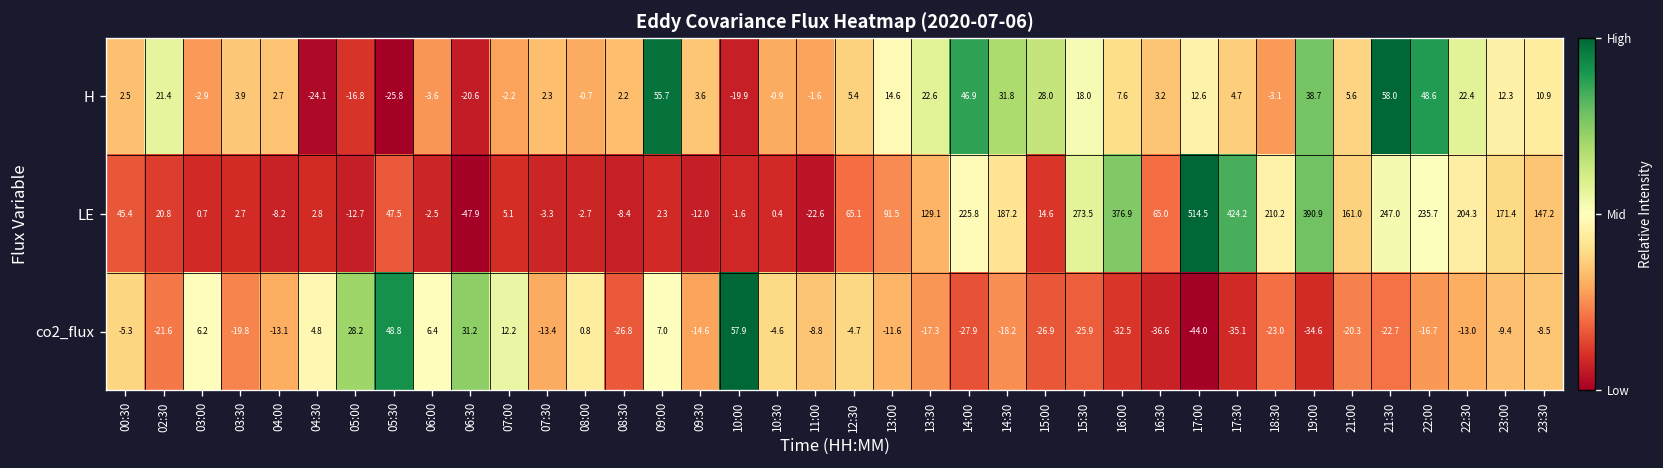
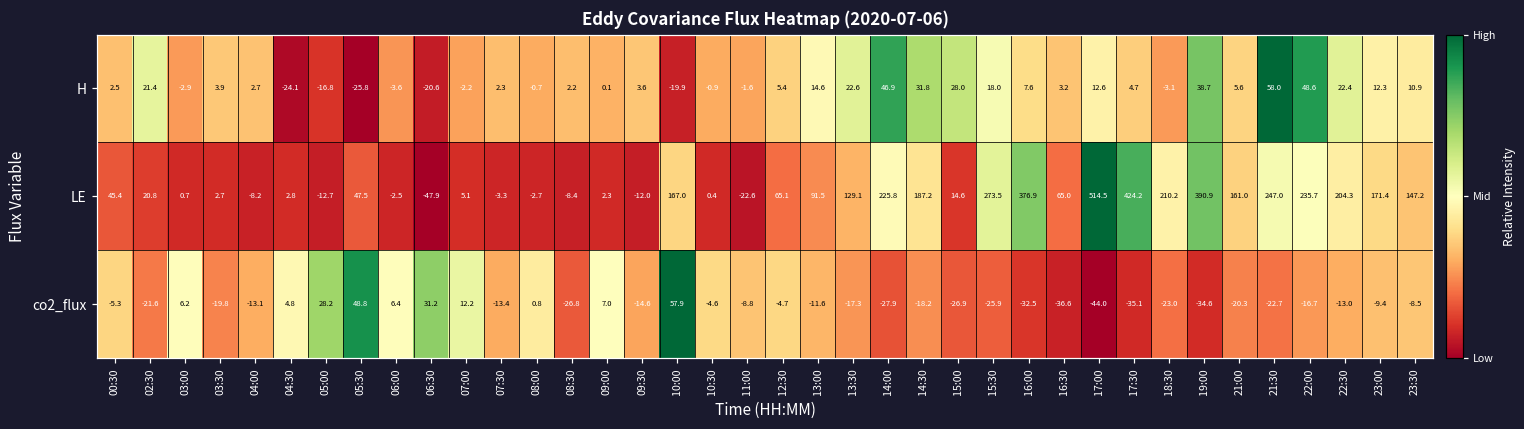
  {
    "H": {
      "00:30": 2.5,
      "02:30": 21.4,
      "03:00": -2.9,
      "03:30": 3.9,
      "04:00": 2.7,
      "04:30": -24.1,
      "05:00": -16.8,
      "05:30": -25.8,
      "06:00": -3.6,
      "06:30": -20.6,
      "07:00": -2.2,
      "07:30": 2.3,
      "08:00": -0.7,
      "08:30": 2.2,
-     "09:00": 55.7,
+     "09:00": 0.1,
      "09:30": 3.6,
      "10:00": -19.9,
      "10:30": -0.9,
      "11:00": -1.6,
      "12:30": 5.4,
      "13:00": 14.6,
      "13:30": 22.6,
      "14:00": 46.9,
      "14:30": 31.8,
      "15:00": 28.0,
      "15:30": 18.0,
      "16:00": 7.6,
      "16:30": 3.2,
      "17:00": 12.6,
      "17:30": 4.7,
      "18:30": -3.1,
      "19:00": 38.7,
      "21:00": 5.6,
      "21:30": 58.0,
      "22:00": 48.6,
      "22:30": 22.4,
      "23:00": 12.3,
      "23:30": 10.9
    },
    "LE": {
      "00:30": 45.4,
      "02:30": 20.8,
      "03:00": 0.7,
      "03:30": 2.7,
      "04:00": -8.2,
      "04:30": 2.8,
      "05:00": -12.7,
      "05:30": 47.5,
      "06:00": -2.5,
      "06:30": -47.9,
      "07:00": 5.1,
      "07:30": -3.3,
      "08:00": -2.7,
      "08:30": -8.4,
      "09:00": 2.3,
      "09:30": -12.0,
-     "10:00": -1.6,
+     "10:00": 167.0,
      "10:30": 0.4,
      "11:00": -22.6,
      "12:30": 65.1,
      "13:00": 91.5,
      "13:30": 129.1,
      "14:00": 225.8,
      "14:30": 187.2,
      "15:00": 14.6,
      "15:30": 273.5,
      "16:00": 376.9,
      "16:30": 65.0,
      "17:00": 514.5,
      "17:30": 424.2,
      "18:30": 210.2,
      "19:00": 390.9,
      "21:00": 161.0,
      "21:30": 247.0,
      "22:00": 235.7,
      "22:30": 204.3,
      "23:00": 171.4,
      "23:30": 147.2
    },
    "co2_flux": {
      "00:30": -5.3,
      "02:30": -21.6,
      "03:00": 6.2,
      "03:30": -19.8,
      "04:00": -13.1,
      "04:30": 4.8,
      "05:00": 28.2,
      "05:30": 48.8,
      "06:00": 6.4,
      "06:30": 31.2,
      "07:00": 12.2,
      "07:30": -13.4,
      "08:00": 0.8,
      "08:30": -26.8,
      "09:00": 7.0,
      "09:30": -14.6,
      "10:00": 57.9,
      "10:30": -4.6,
      "11:00": -8.8,
      "12:30": -4.7,
      "13:00": -11.6,
      "13:30": -17.3,
      "14:00": -27.9,
      "14:30": -18.2,
      "15:00": -26.9,
      "15:30": -25.9,
      "16:00": -32.5,
      "16:30": -36.6,
      "17:00": -44.0,
      "17:30": -35.1,
      "18:30": -23.0,
      "19:00": -34.6,
      "21:00": -20.3,
      "21:30": -22.7,
      "22:00": -16.7,
      "22:30": -13.0,
      "23:00": -9.4,
      "23:30": -8.5
    }
  }
